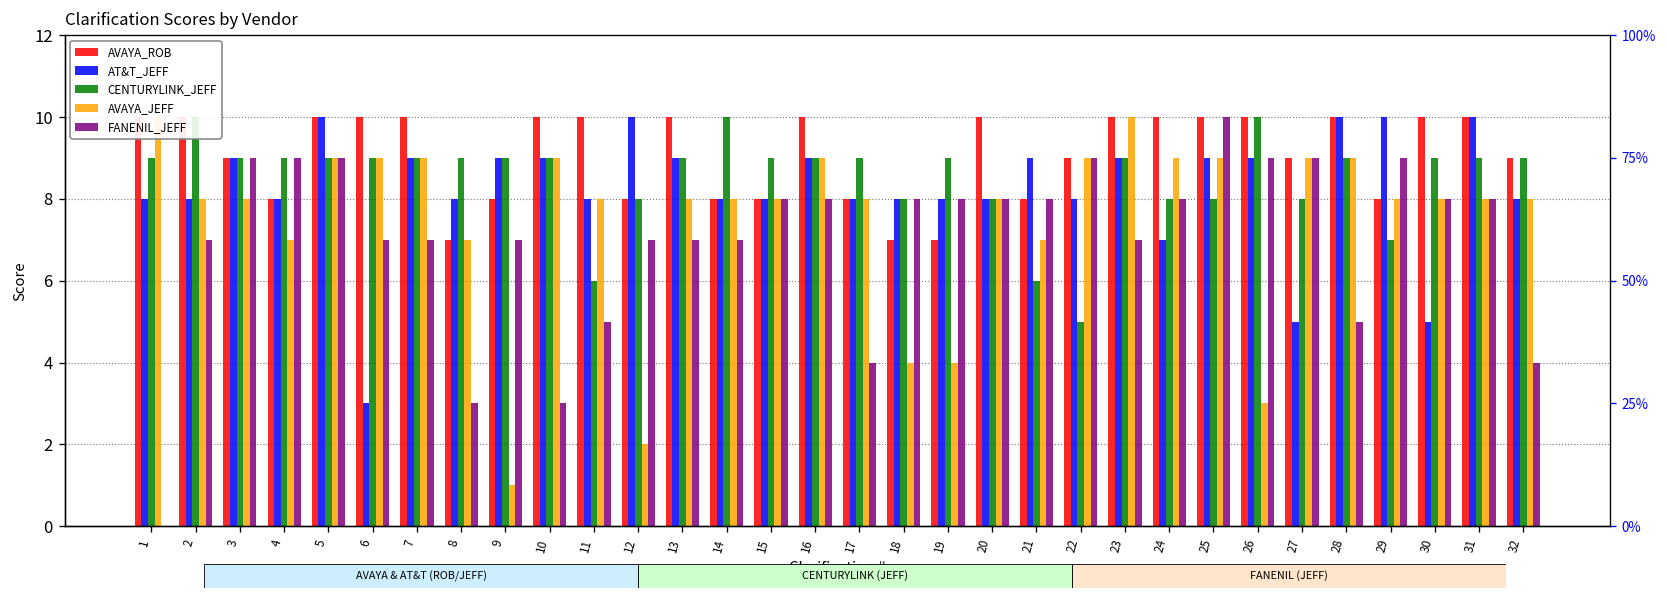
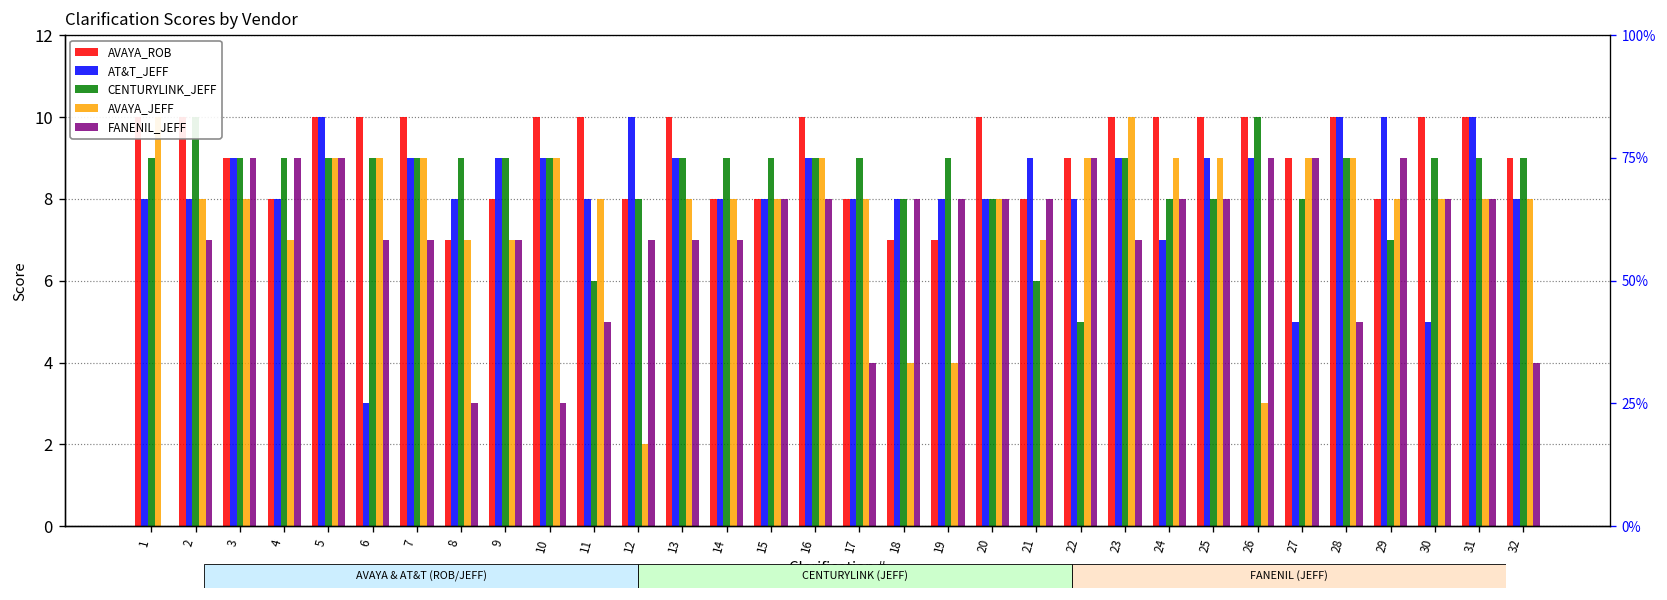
  {
    "AVAYA_ROB": {
      "3": 9,
      "4": 8,
      "5": 10,
      "6": 10,
      "7": 10,
      "8": 7,
      "9": 8,
      "10": 10,
      "11": 10,
      "12": 8,
      "13": 10,
      "14": 8,
      "15": 8,
      "16": 10,
      "17": 8,
      "18": 7,
      "19": 7,
      "20": 10,
      "21": 8,
      "22": 9,
      "23": 10,
      "24": 10,
      "25": 10,
      "26": 10,
      "27": 9,
      "28": 10,
      "29": 8,
      "30": 10,
      "31": 10,
      "32": 9
    },
    "AT&T_JEFF": {
      "1": 8,
      "2": 8,
      "3": 9,
      "4": 8,
      "5": 10,
      "6": 3,
      "7": 9,
      "8": 8,
      "9": 9,
      "10": 9,
      "11": 8,
      "12": 10,
      "13": 9,
      "14": 8,
      "15": 8,
      "16": 9,
      "17": 8,
      "18": 8,
      "19": 8,
      "20": 8,
      "21": 9,
      "22": 8,
      "23": 9,
      "24": 7,
      "25": 9,
      "26": 9,
      "27": 5,
      "28": 10,
      "29": 10,
      "30": 5,
      "31": 10,
      "32": 8
    },
    "CENTURYLINK_JEFF": {
      "1": 9,
      "3": 9,
      "4": 9,
      "5": 9,
      "6": 9,
      "7": 9,
      "8": 9,
      "9": 9,
      "10": 9,
      "11": 6,
      "12": 8,
      "13": 9,
-     "14": 10,
+     "14": 9,
      "15": 9,
      "16": 9,
      "17": 9,
      "18": 8,
      "19": 9,
      "20": 8,
      "21": 6,
      "22": 5,
      "23": 9,
      "24": 8,
      "25": 8,
      "26": 10,
      "27": 8,
      "28": 9,
      "29": 7,
      "30": 9,
      "31": 9,
      "32": 9
    },
    "AVAYA_JEFF": {
      "2": 8,
      "3": 8,
      "4": 7,
      "5": 9,
      "6": 9,
      "7": 9,
      "8": 7,
-     "9": 1,
+     "9": 7,
      "10": 9,
      "11": 8,
      "12": 2,
      "13": 8,
      "14": 8,
      "15": 8,
      "16": 9,
      "17": 8,
      "18": 4,
      "19": 4,
      "20": 8,
      "21": 7,
      "22": 9,
      "23": 10,
      "24": 9,
      "25": 9,
      "26": 3,
      "27": 9,
      "28": 9,
      "29": 8,
      "30": 8,
      "31": 8,
      "32": 8
    },
    "FANENIL_JEFF": {
      "1": 0,
      "2": 7,
      "3": 9,
      "4": 9,
      "5": 9,
      "6": 7,
      "7": 7,
      "8": 3,
      "9": 7,
      "10": 3,
      "11": 5,
      "12": 7,
      "13": 7,
      "14": 7,
      "15": 8,
      "16": 8,
      "17": 4,
      "18": 8,
      "19": 8,
      "20": 8,
      "21": 8,
      "22": 9,
      "23": 7,
      "24": 8,
-     "25": 10,
+     "25": 8,
      "26": 9,
      "27": 9,
      "28": 5,
      "29": 9,
      "30": 8,
      "31": 8,
      "32": 4
    }
  }
